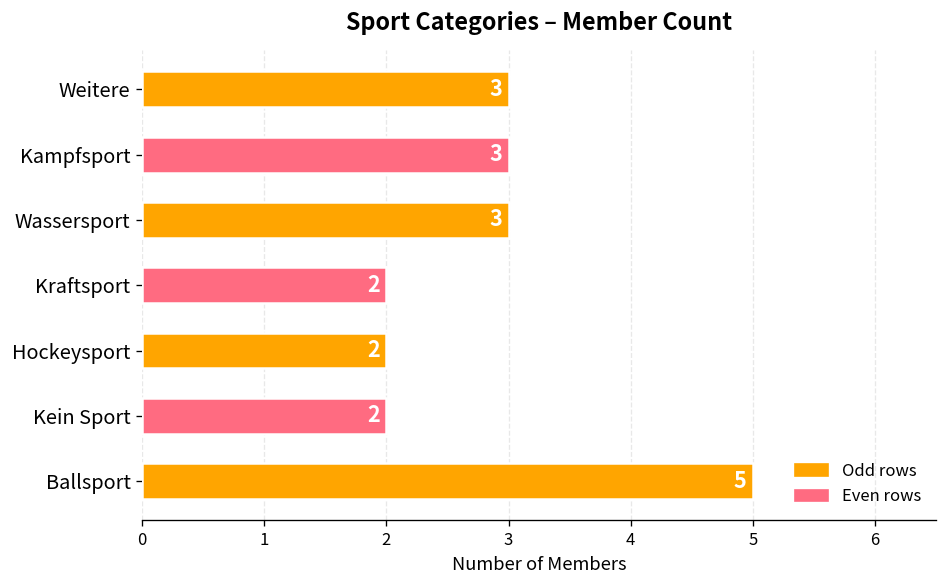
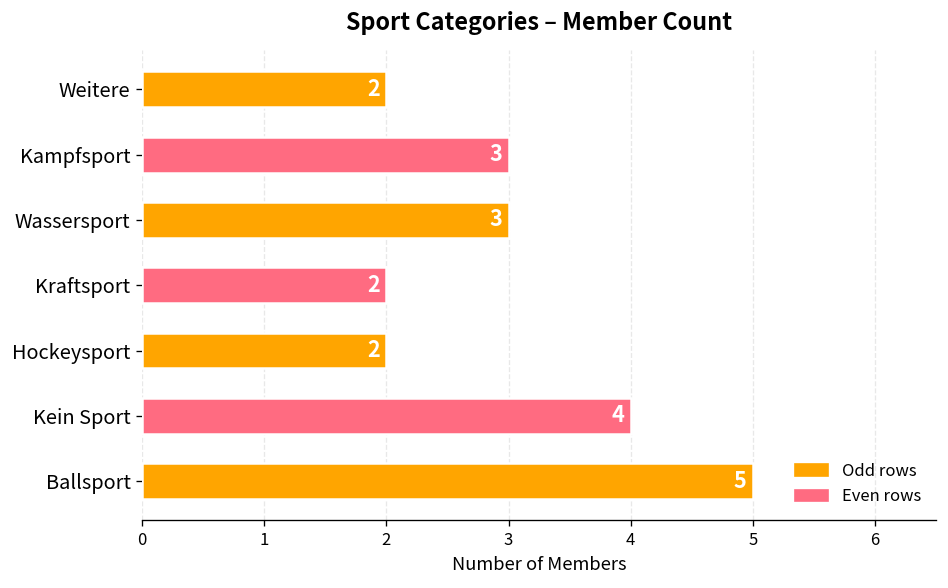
  {
-   "Weitere": 3,
+   "Weitere": 2,
    "Kampfsport": 3,
    "Wassersport": 3,
    "Kraftsport": 2,
    "Hockeysport": 2,
-   "Kein Sport": 2,
+   "Kein Sport": 4,
    "Ballsport": 5
  }
